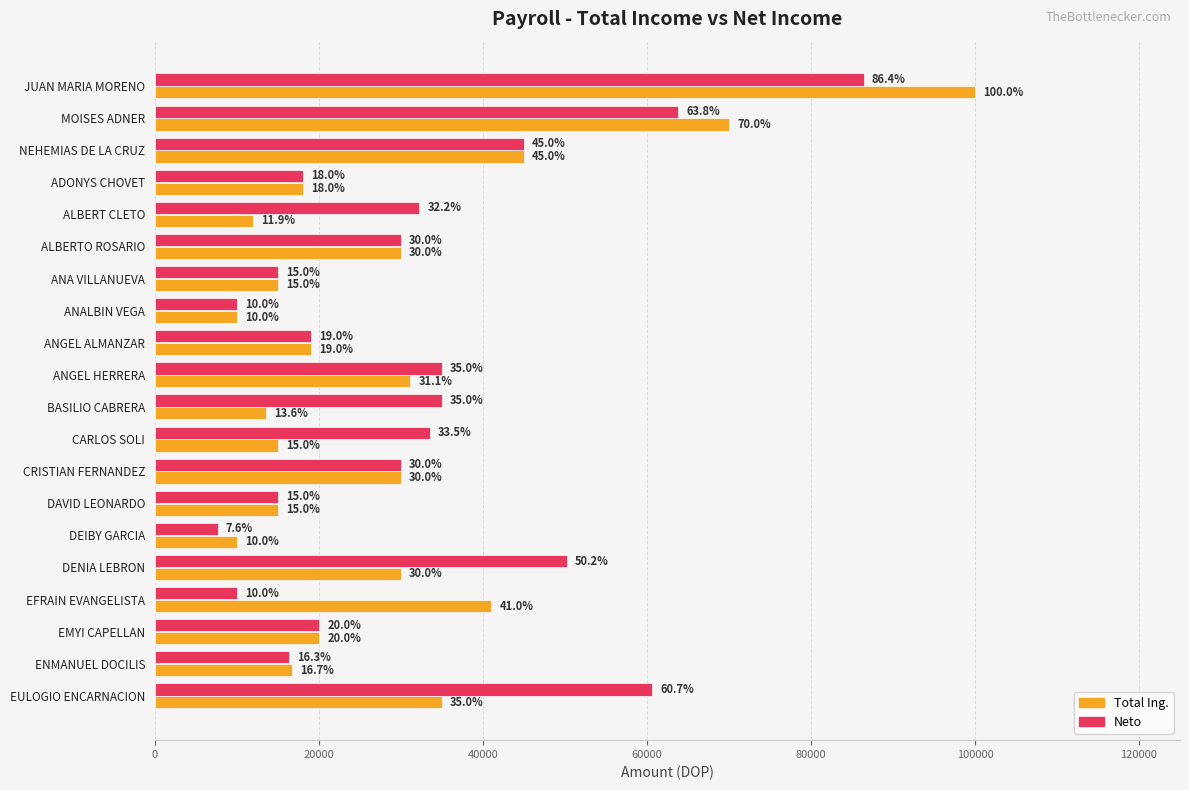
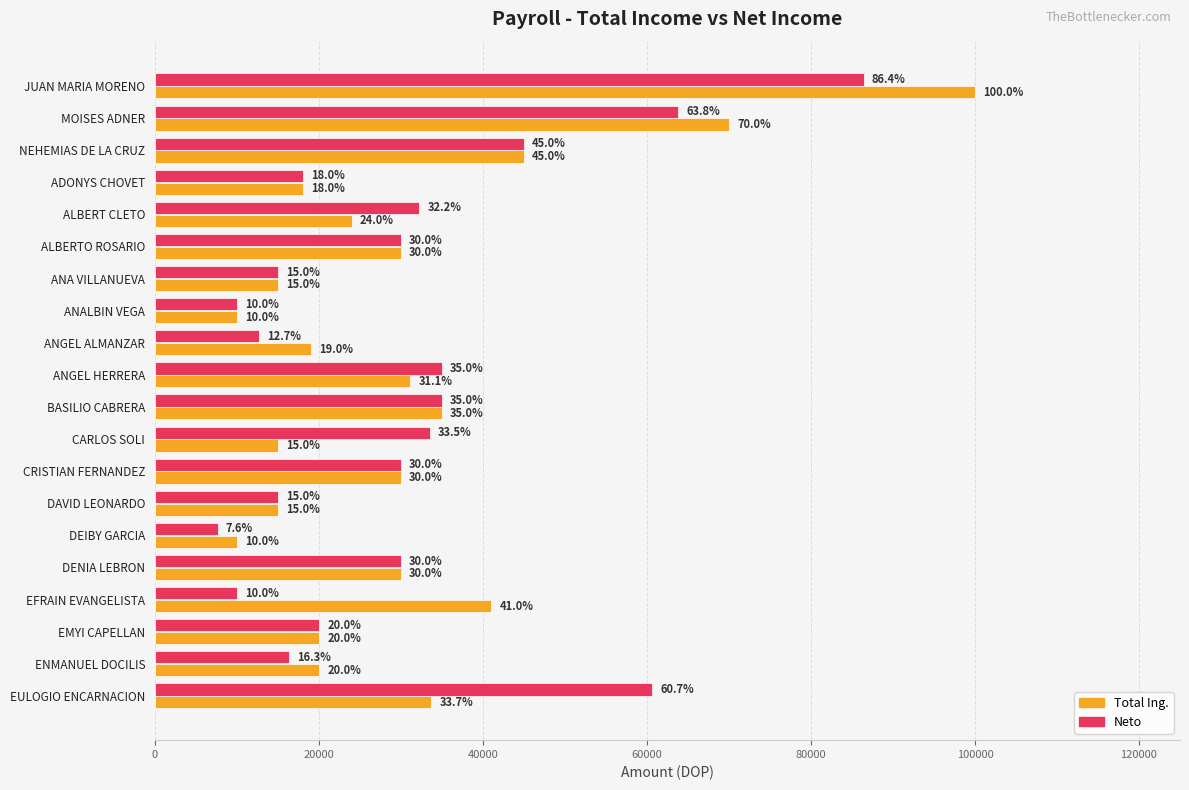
  {
    "Total Ing.": {
      "JUAN MARIA MORENO": "100.0%",
      "MOISES ADNER": "70.0%",
      "NEHEMIAS DE LA CRUZ": "45.0%",
      "ADONYS CHOVET": "18.0%",
-     "ALBERT CLETO": "11.9%",
+     "ALBERT CLETO": "24.0%",
      "ALBERTO ROSARIO": "30.0%",
      "ANA VILLANUEVA": "15.0%",
      "ANALBIN VEGA": "10.0%",
      "ANGEL ALMANZAR": "19.0%",
      "ANGEL HERRERA": "31.1%",
-     "BASILIO CABRERA": "13.6%",
+     "BASILIO CABRERA": "35.0%",
      "CARLOS SOLI": "15.0%",
      "CRISTIAN FERNANDEZ": "30.0%",
      "DAVID LEONARDO": "15.0%",
      "DEIBY GARCIA": "10.0%",
      "DENIA LEBRON": "30.0%",
      "EFRAIN EVANGELISTA": "41.0%",
      "EMYI CAPELLAN": "20.0%",
-     "ENMANUEL DOCILIS": "16.7%",
-     "EULOGIO ENCARNACION": "35.0%"
+     "ENMANUEL DOCILIS": "20.0%",
+     "EULOGIO ENCARNACION": "33.7%"
    },
    "Neto": {
      "JUAN MARIA MORENO": "86.4%",
      "MOISES ADNER": "63.8%",
      "NEHEMIAS DE LA CRUZ": "45.0%",
      "ADONYS CHOVET": "18.0%",
      "ALBERT CLETO": "32.2%",
      "ALBERTO ROSARIO": "30.0%",
      "ANA VILLANUEVA": "15.0%",
      "ANALBIN VEGA": "10.0%",
-     "ANGEL ALMANZAR": "19.0%",
+     "ANGEL ALMANZAR": "12.7%",
      "ANGEL HERRERA": "35.0%",
      "BASILIO CABRERA": "35.0%",
      "CARLOS SOLI": "33.5%",
      "CRISTIAN FERNANDEZ": "30.0%",
      "DAVID LEONARDO": "15.0%",
      "DEIBY GARCIA": "7.6%",
-     "DENIA LEBRON": "50.2%",
+     "DENIA LEBRON": "30.0%",
      "EFRAIN EVANGELISTA": "10.0%",
      "EMYI CAPELLAN": "20.0%",
      "ENMANUEL DOCILIS": "16.3%",
      "EULOGIO ENCARNACION": "60.7%"
    }
  }
